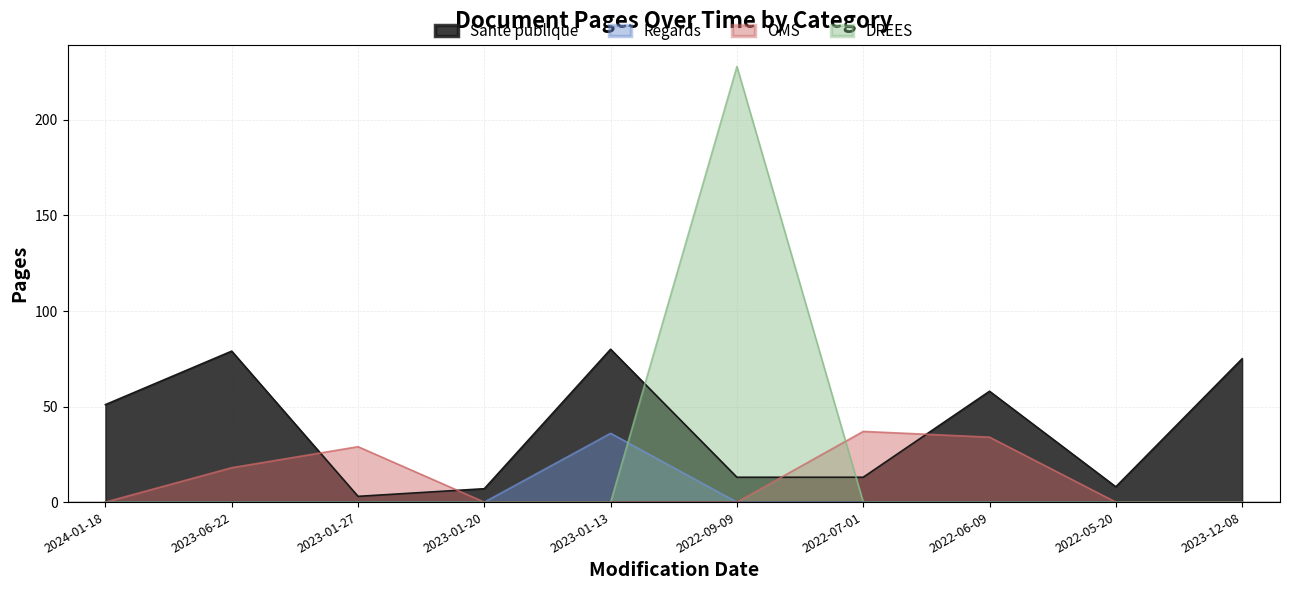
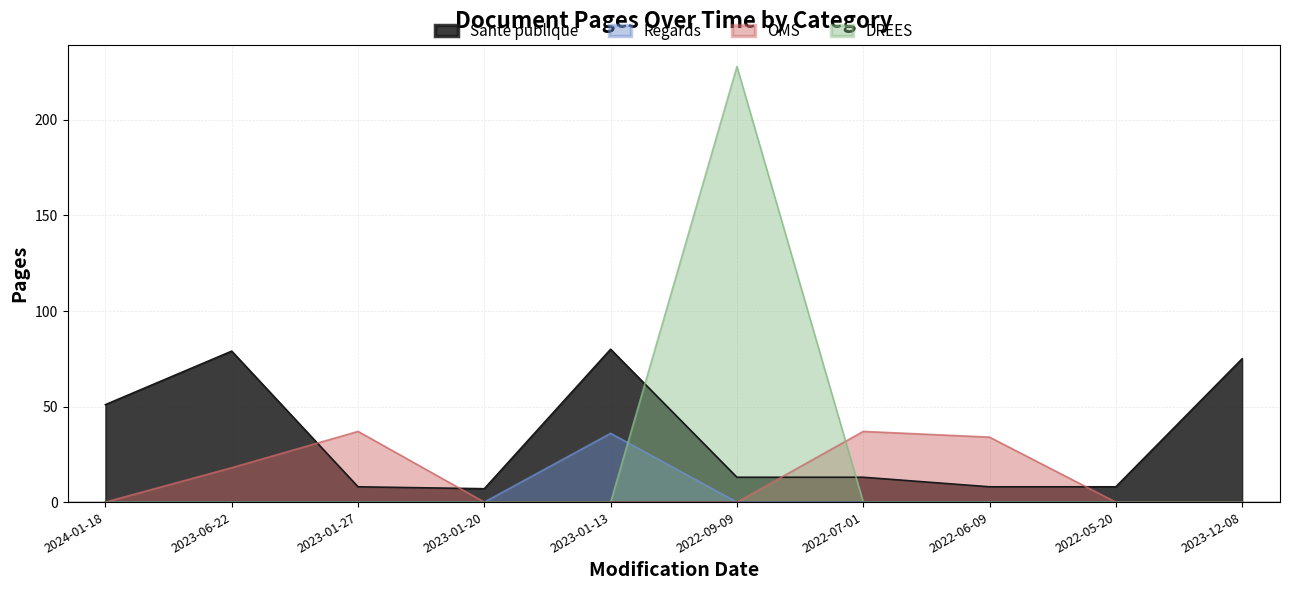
  {
    "Santé publique": {
      "2024-01-18": 51,
      "2023-06-22": 79,
-     "2023-01-27": 3,
+     "2023-01-27": 8,
      "2023-01-20": 7,
      "2023-01-13": 80,
      "2022-09-09": 13,
      "2022-07-01": 13,
-     "2022-06-09": 58,
+     "2022-06-09": 8,
      "2022-05-20": 8,
      "2023-12-08": 75
    },
    "Regards": {
      "2023-01-13": 36
    },
    "OMS": {
      "2023-06-22": 18,
-     "2023-01-27": 29,
+     "2023-01-27": 37,
      "2022-07-01": 37,
      "2022-06-09": 34
    },
    "DREES": {
      "2022-09-09": 228
    }
  }
